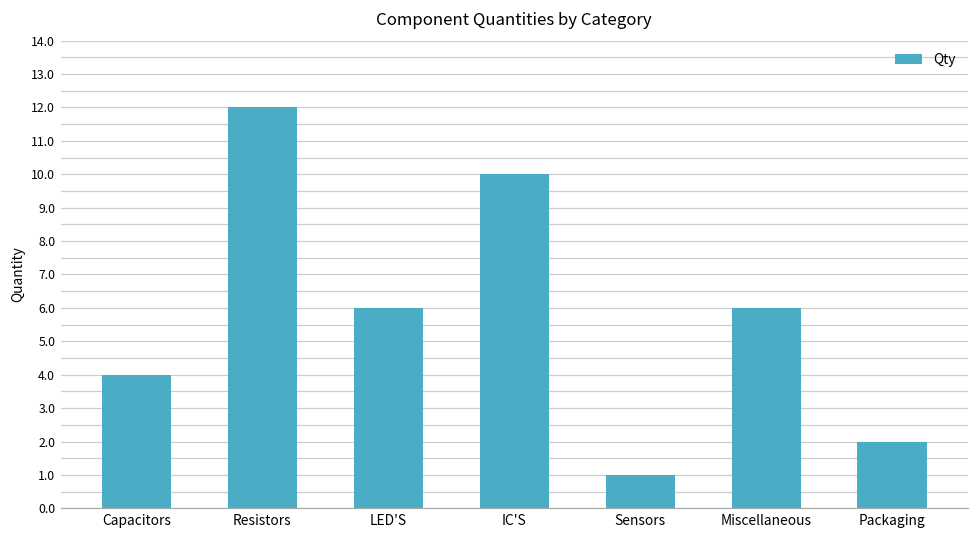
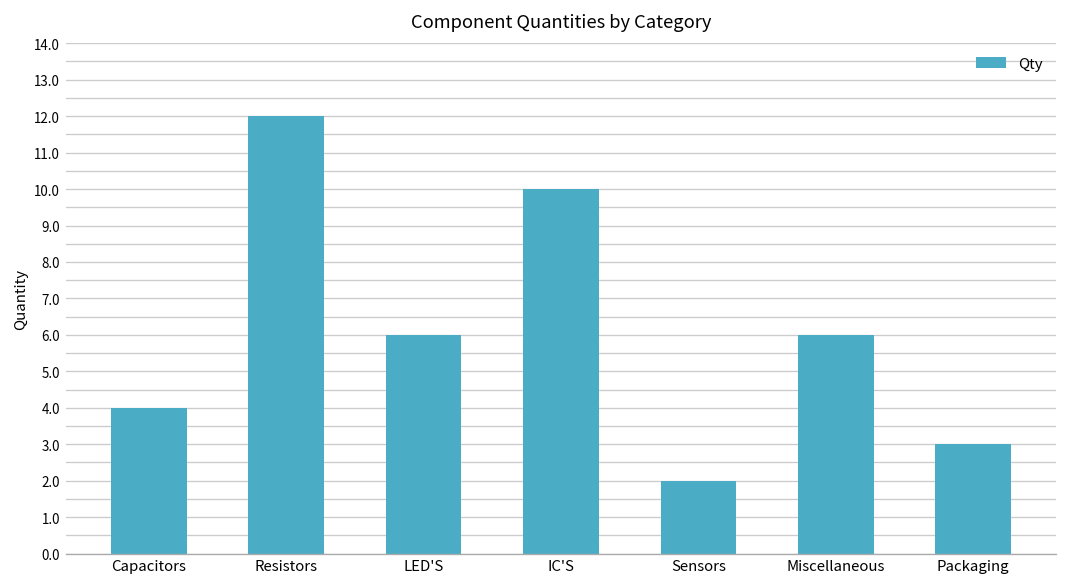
  {
    "Capacitors": 4,
    "Resistors": 12,
    "LED'S": 6,
    "IC'S": 10,
-   "Sensors": 1,
+   "Sensors": 2,
    "Miscellaneous": 6,
-   "Packaging": 2
+   "Packaging": 3
  }
